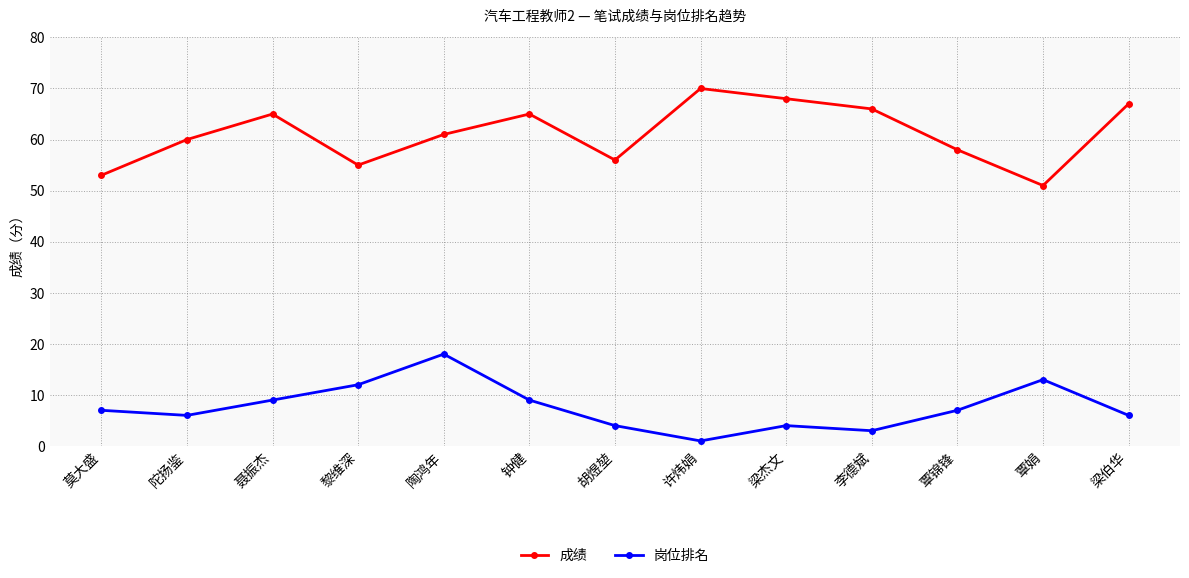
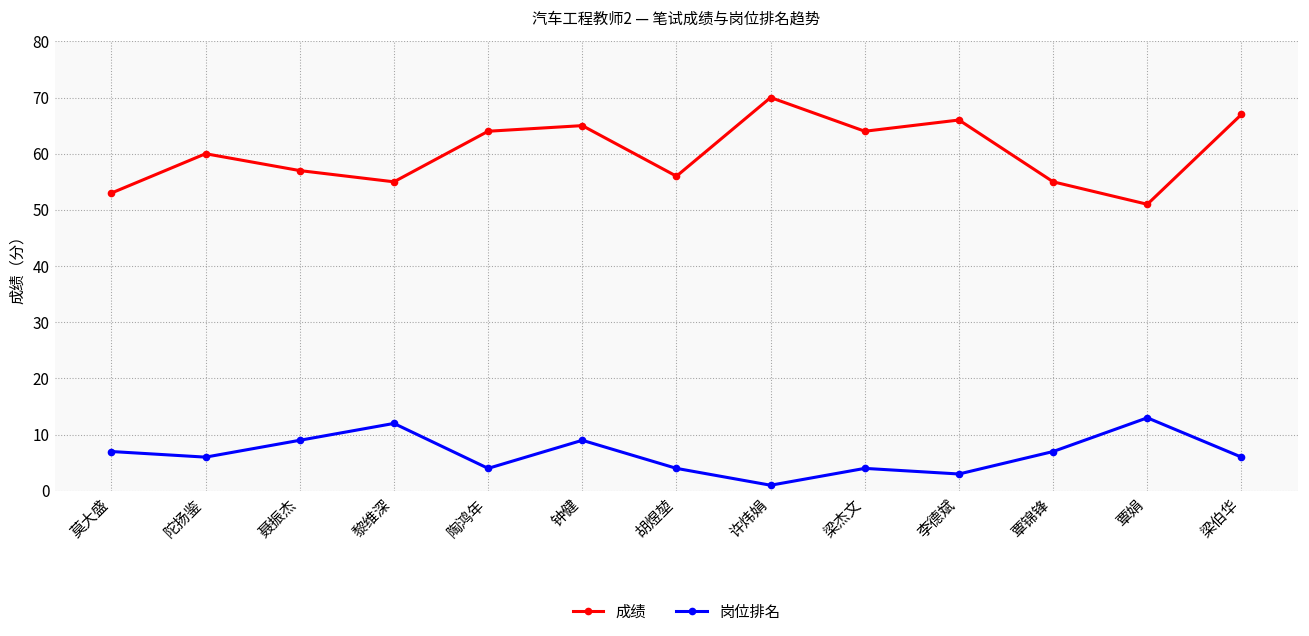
  {
    "成绩": {
      "莫大盛": 53,
      "陀扬鉴": 60,
-     "聂振杰": 65,
+     "聂振杰": 57,
      "黎维深": 55,
-     "陶鸿年": 61,
+     "陶鸿年": 64,
      "钟健": 65,
      "胡煜堃": 56,
      "许炜娟": 70,
-     "梁杰文": 68,
+     "梁杰文": 64,
      "李德斌": 66,
-     "覃锦锋": 58,
+     "覃锦锋": 55,
      "覃娟": 51,
      "梁伯华": 67
    },
    "岗位排名": {
      "莫大盛": 7,
      "陀扬鉴": 6,
      "聂振杰": 9,
      "黎维深": 12,
-     "陶鸿年": 18,
+     "陶鸿年": 4,
      "钟健": 9,
      "胡煜堃": 4,
      "许炜娟": 1,
      "梁杰文": 4,
      "李德斌": 3,
      "覃锦锋": 7,
      "覃娟": 13,
      "梁伯华": 6
    }
  }
